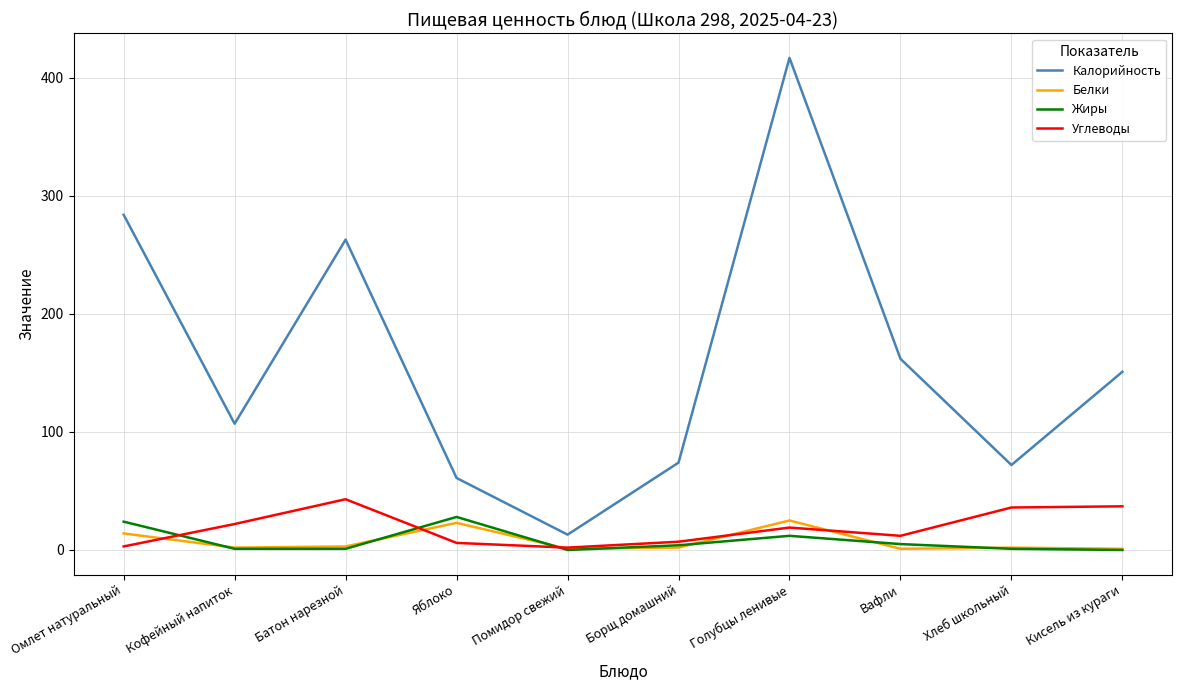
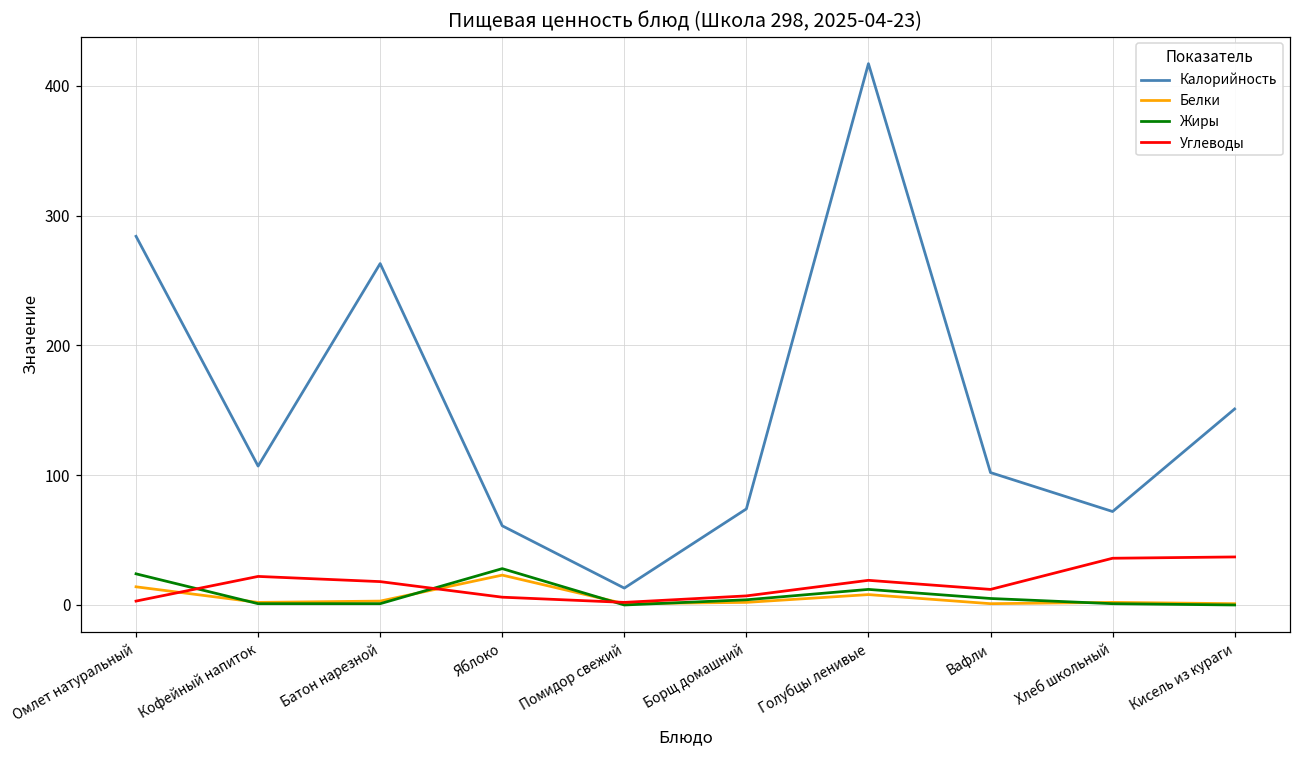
  {
    "Калорийность": {
      "Омлет натуральный": 284,
      "Кофейный напиток": 107,
      "Батон нарезной": 263,
      "Яблоко": 61,
      "Помидор свежий": 13,
      "Борщ домашний": 74,
      "Голубцы ленивые": 417,
-     "Вафли": 162,
+     "Вафли": 102,
      "Хлеб школьный": 72,
      "Кисель из кураги": 151
    },
    "Белки": {
      "Омлет натуральный": 14,
      "Яблоко": 23,
-     "Голубцы ленивые": 25,
+     "Голубцы ленивые": 8,
      "Вафли": 1
    },
    "Жиры": {
      "Омлет натуральный": 24,
      "Яблоко": 28,
      "Голубцы ленивые": 12,
      "Вафли": 5
    },
    "Углеводы": {
      "Омлет натуральный": 3,
      "Кофейный напиток": 22,
-     "Батон нарезной": 43,
+     "Батон нарезной": 18,
      "Яблоко": 6,
      "Борщ домашний": 7,
      "Голубцы ленивые": 19,
      "Вафли": 12,
      "Хлеб школьный": 36,
      "Кисель из кураги": 37
    }
  }
